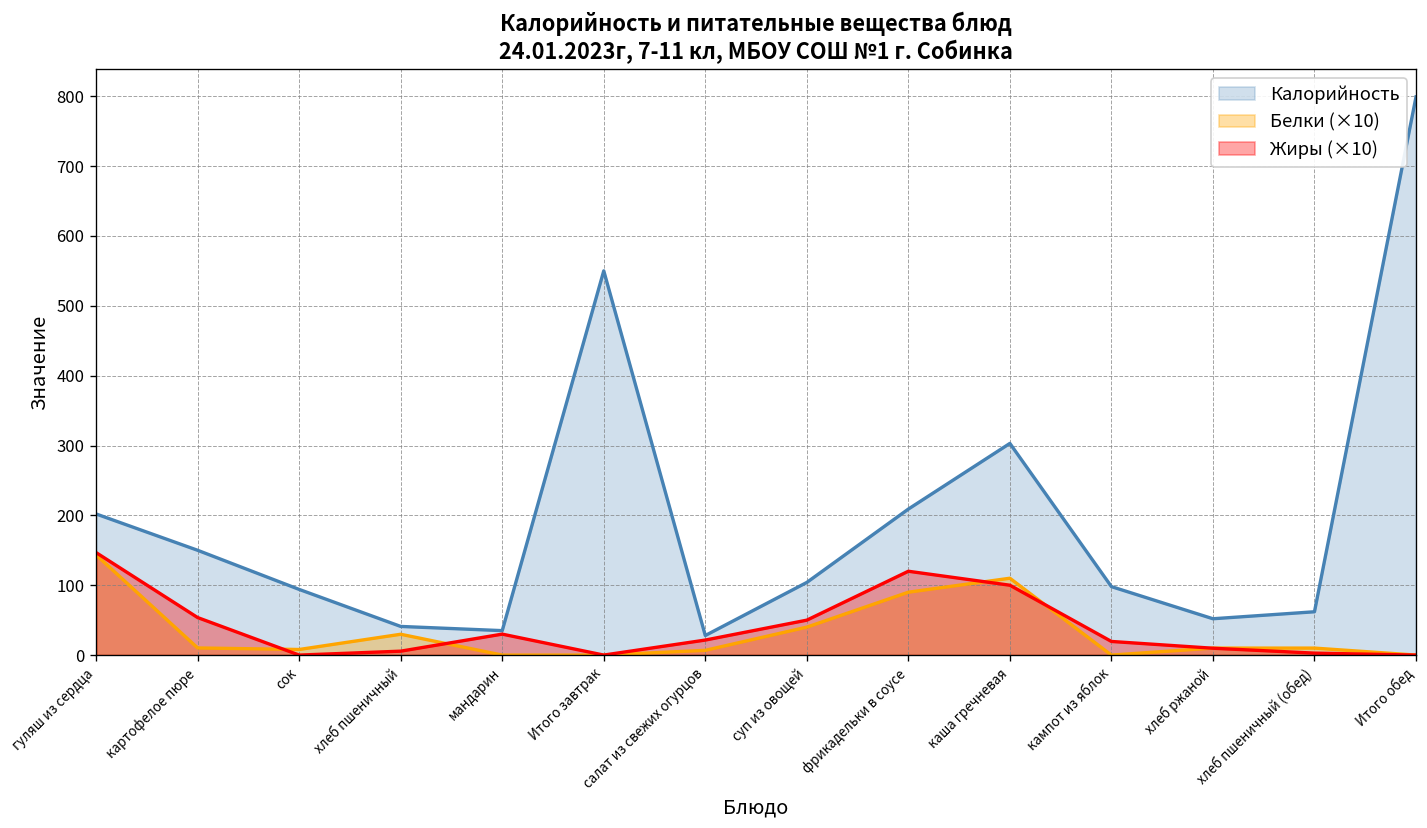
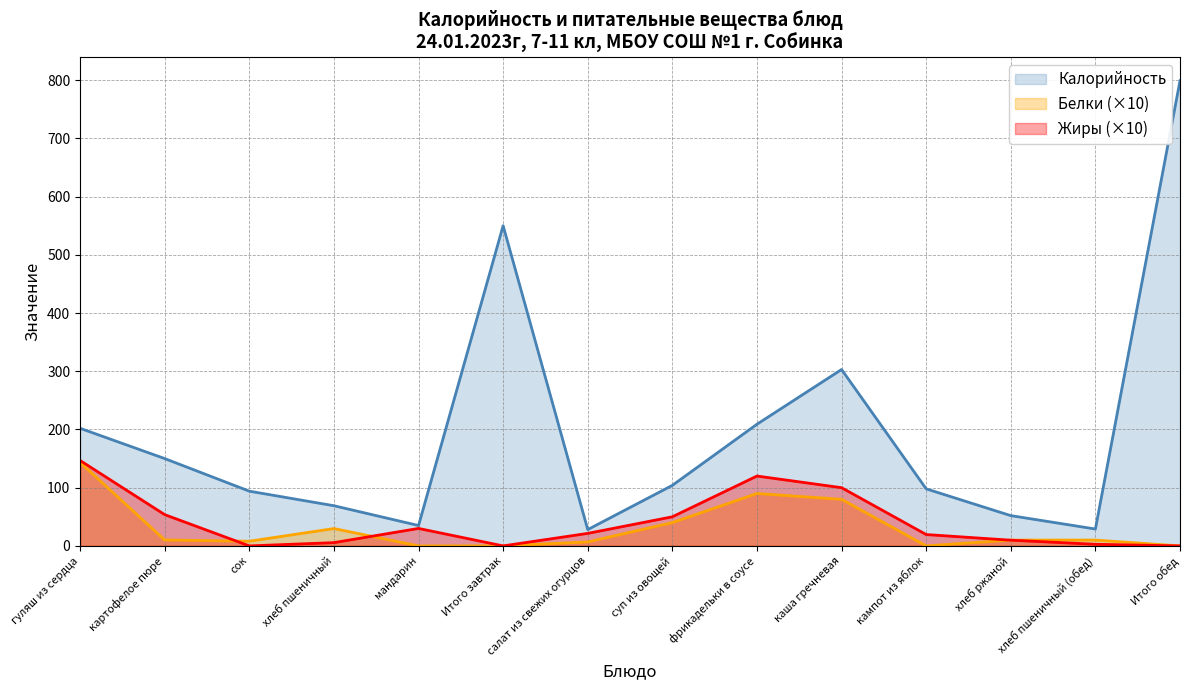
  {
    "Калорийность": {
      "гуляш из сердца": 200,
      "картофелое пюре": 150,
      "сок": 90,
-     "хлеб пшеничный": 40,
+     "хлеб пшеничный": 70,
      "мандарин": 40,
      "Итого завтрак": 550,
      "салат из свежих огурцов": 30,
      "суп из овощей": 100,
      "фрикадельки в соусе": 210,
      "каша гречневая": 300,
      "кампот из яблок": 100,
      "хлеб ржаной": 50,
-     "хлеб пшеничный (обед)": 60,
+     "хлеб пшеничный (обед)": 30,
      "Итого обед": 800
    },
    "Белки (×10)": {
      "картофелое пюре": 10,
      "сок": 10,
      "хлеб пшеничный": 30,
      "мандарин": 0,
      "салат из свежих огурцов": 10,
      "суп из овощей": 40,
      "фрикадельки в соусе": 90,
-     "каша гречневая": 110,
+     "каша гречневая": 80,
      "кампот из яблок": 0,
      "хлеб пшеничный (обед)": 10
    },
    "Жиры (×10)": {
      "картофелое пюре": 50,
      "сок": 0,
      "хлеб пшеничный": 10,
      "мандарин": 30,
      "салат из свежих огурцов": 20,
      "суп из овощей": 50,
      "фрикадельки в соусе": 120,
      "каша гречневая": 100,
      "кампот из яблок": 20,
      "хлеб пшеничный (обед)": 0
    }
  }
